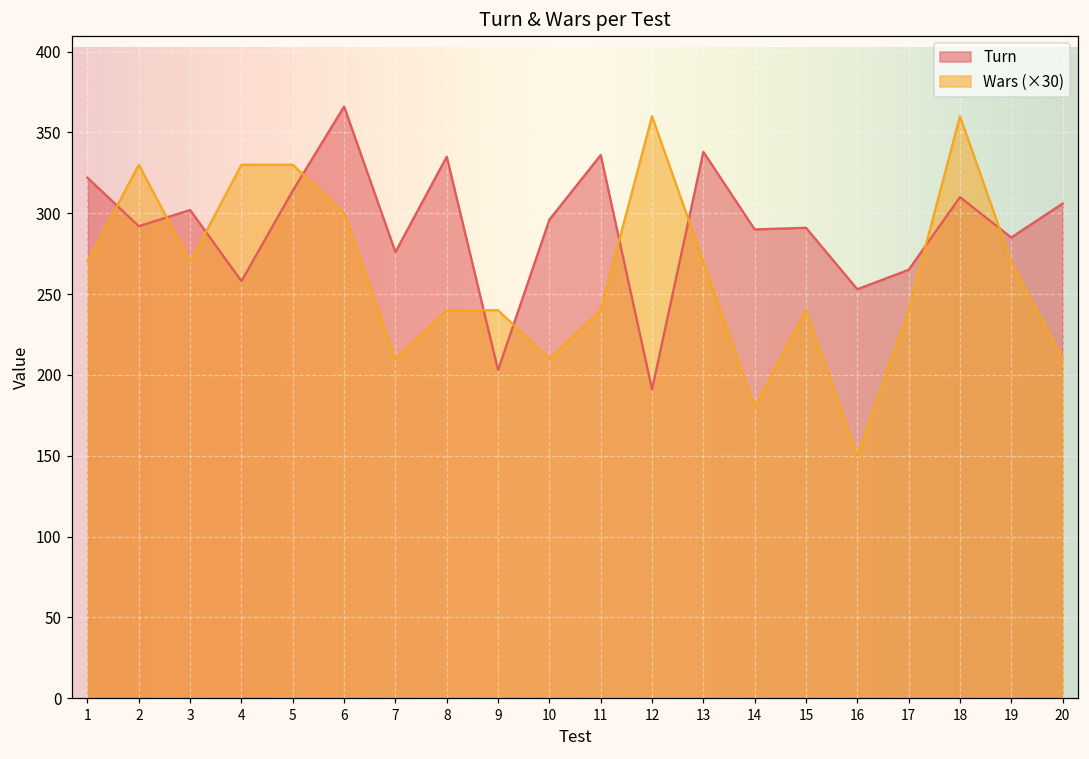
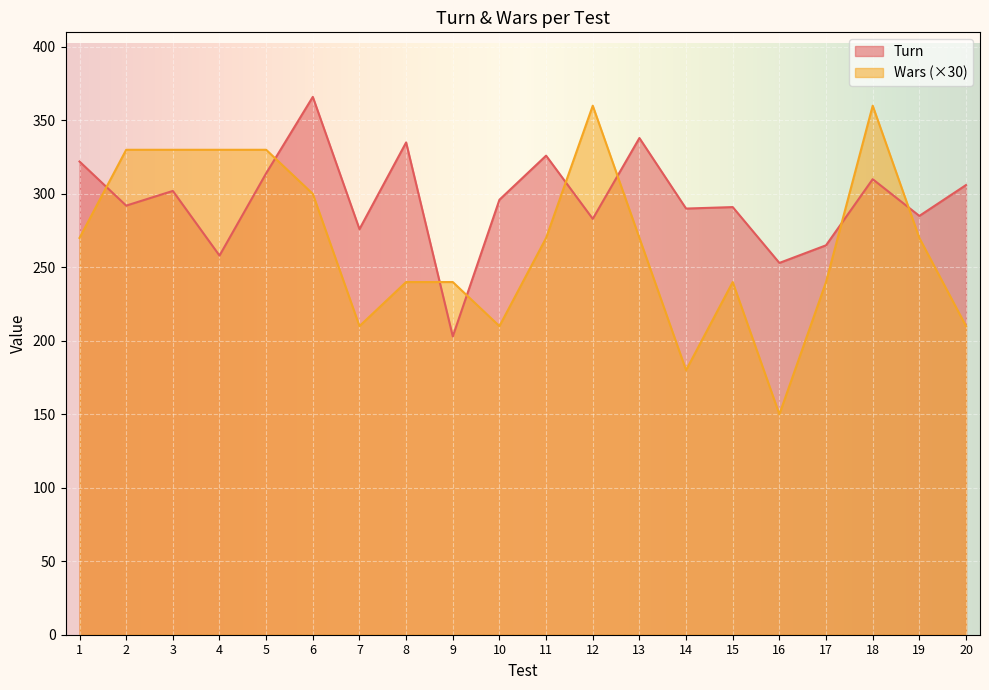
  {
    "Turn": {
      "1": 322,
      "2": 292,
      "3": 302,
      "4": 258,
      "5": 314,
      "6": 366,
      "7": 276,
      "8": 335,
      "9": 203,
      "10": 296,
-     "11": 336,
-     "12": 191,
+     "11": 326,
+     "12": 283,
      "13": 338,
      "14": 290,
      "15": 291,
      "16": 253,
      "17": 265,
      "18": 310,
      "19": 285,
      "20": 306
    },
    "Wars (×30)": {
      "1": 270,
      "2": 330,
-     "3": 270,
+     "3": 330,
      "4": 330,
      "5": 330,
      "6": 300,
      "7": 210,
      "8": 240,
      "9": 240,
      "10": 210,
-     "11": 240,
+     "11": 270,
      "12": 360,
      "13": 270,
      "14": 180,
      "15": 240,
      "16": 150,
      "17": 240,
      "18": 360,
      "19": 270,
      "20": 210
    }
  }
